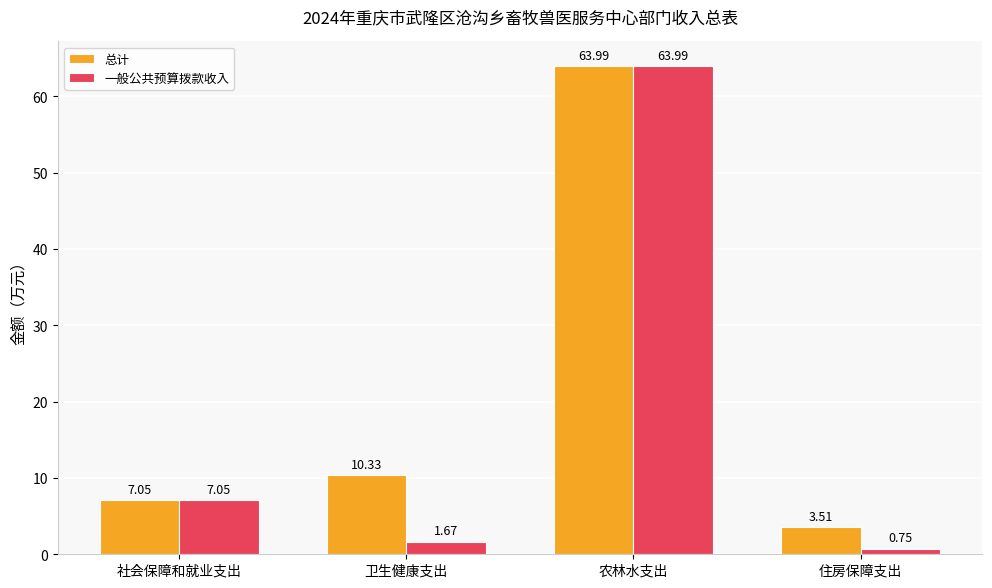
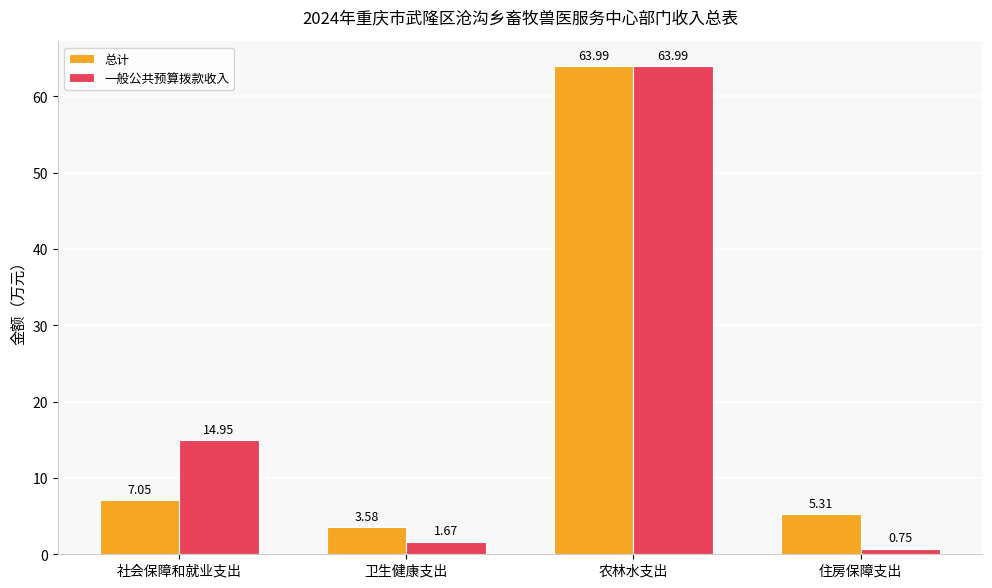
  {
    "总计": {
      "社会保障和就业支出": 7.05,
-     "卫生健康支出": 10.33,
+     "卫生健康支出": 3.58,
      "农林水支出": 63.99,
-     "住房保障支出": 3.51
+     "住房保障支出": 5.31
    },
    "一般公共预算拨款收入": {
-     "社会保障和就业支出": 7.05,
+     "社会保障和就业支出": 14.95,
      "卫生健康支出": 1.67,
      "农林水支出": 63.99,
      "住房保障支出": 0.75
    }
  }
